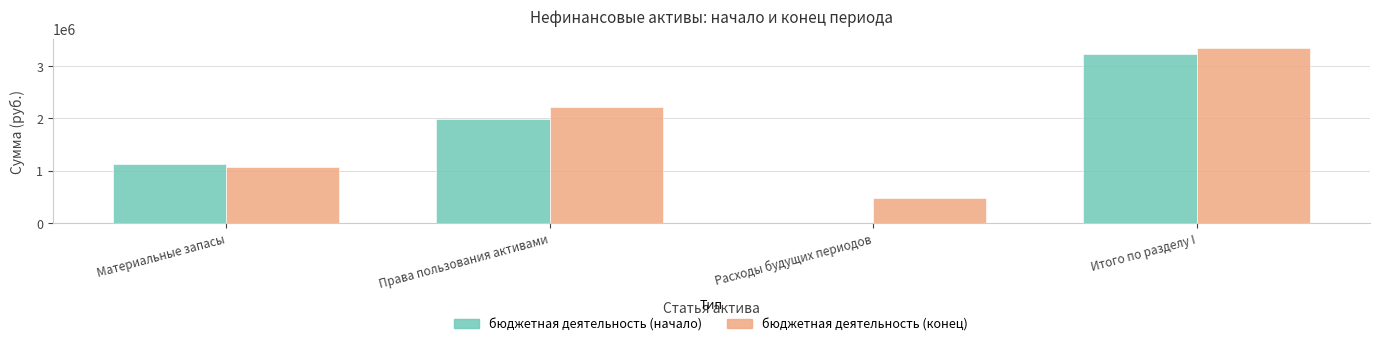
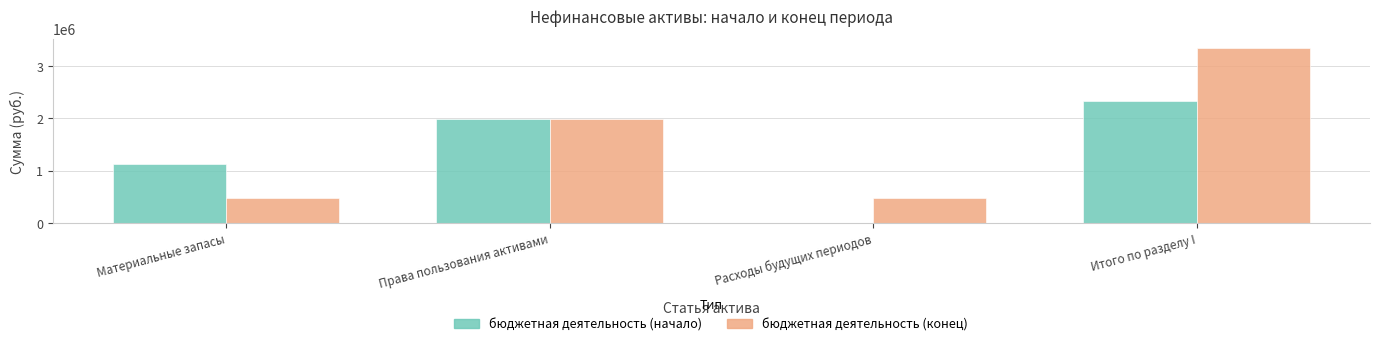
  {
    "бюджетная деятельность (начало)": {
      "Материальные запасы": 1100000,
      "Права пользования активами": 2000000,
-     "Итого по разделу I": 3200000
+     "Итого по разделу I": 2300000
    },
    "бюджетная деятельность (конец)": {
-     "Материальные запасы": 1100000,
-     "Права пользования активами": 2200000,
+     "Материальные запасы": 500000,
+     "Права пользования активами": 2000000,
      "Расходы будущих периодов": 500000,
      "Итого по разделу I": 3300000
    }
  }
